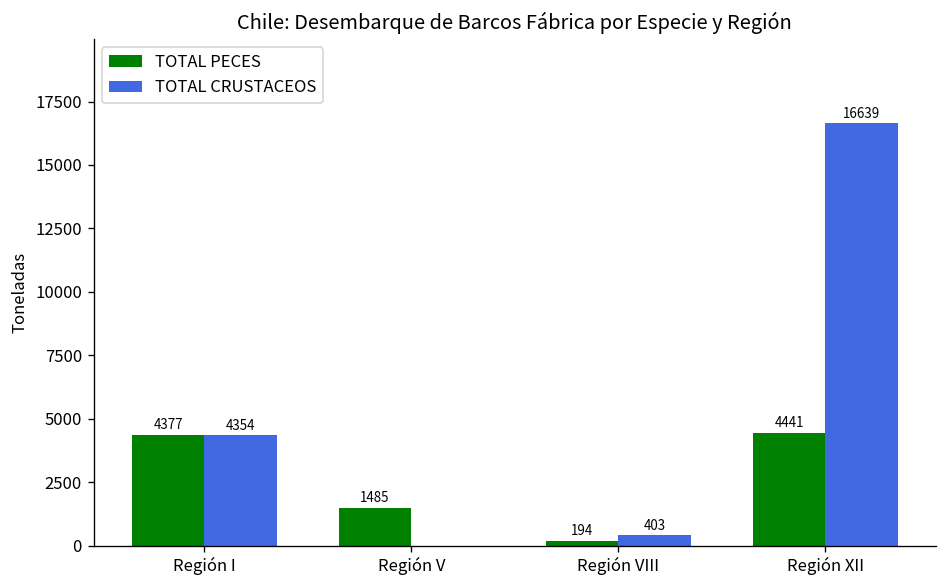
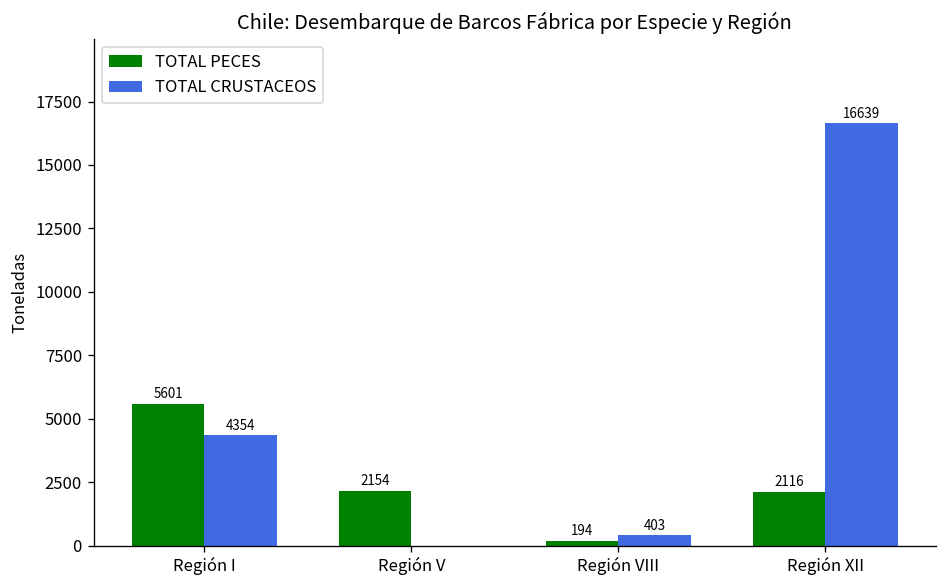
  {
    "TOTAL PECES": {
-     "Región I": 4377,
-     "Región V": 1485,
+     "Región I": 5601,
+     "Región V": 2154,
      "Región VIII": 194,
-     "Región XII": 4441
+     "Región XII": 2116
    },
    "TOTAL CRUSTACEOS": {
      "Región I": 4354,
      "Región VIII": 403,
      "Región XII": 16639
    }
  }
